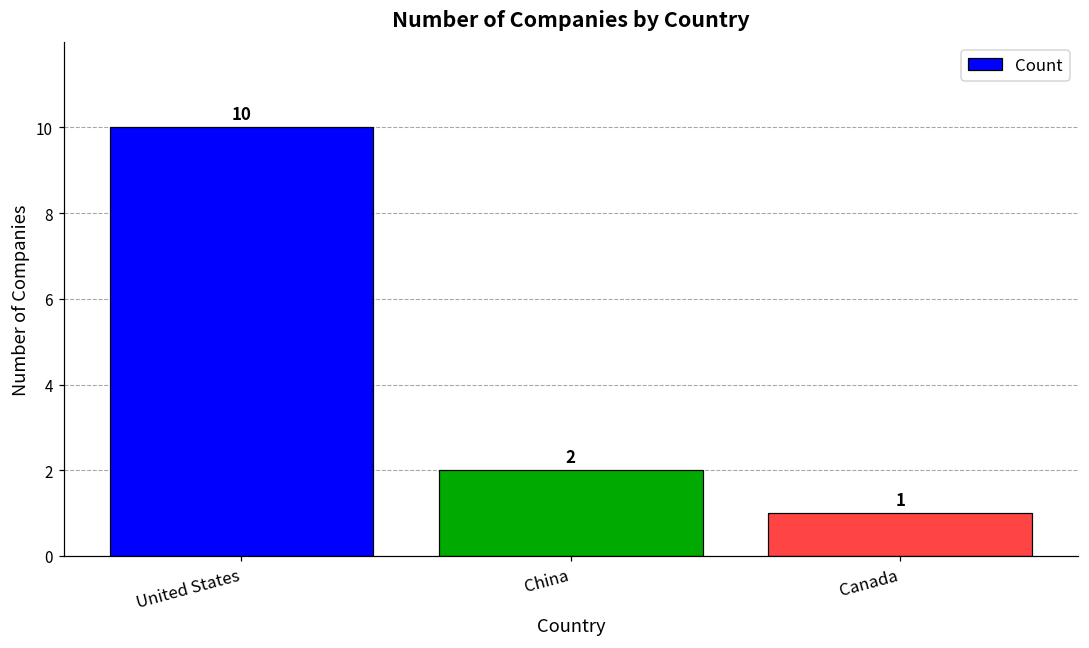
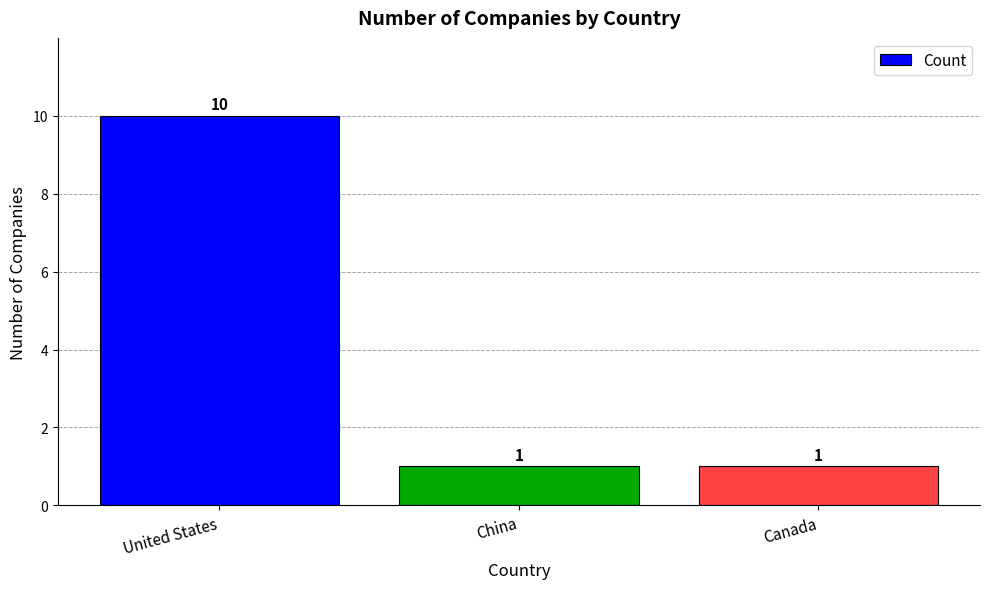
  {
    "United States": 10,
-   "China": 2,
+   "China": 1,
    "Canada": 1
  }
